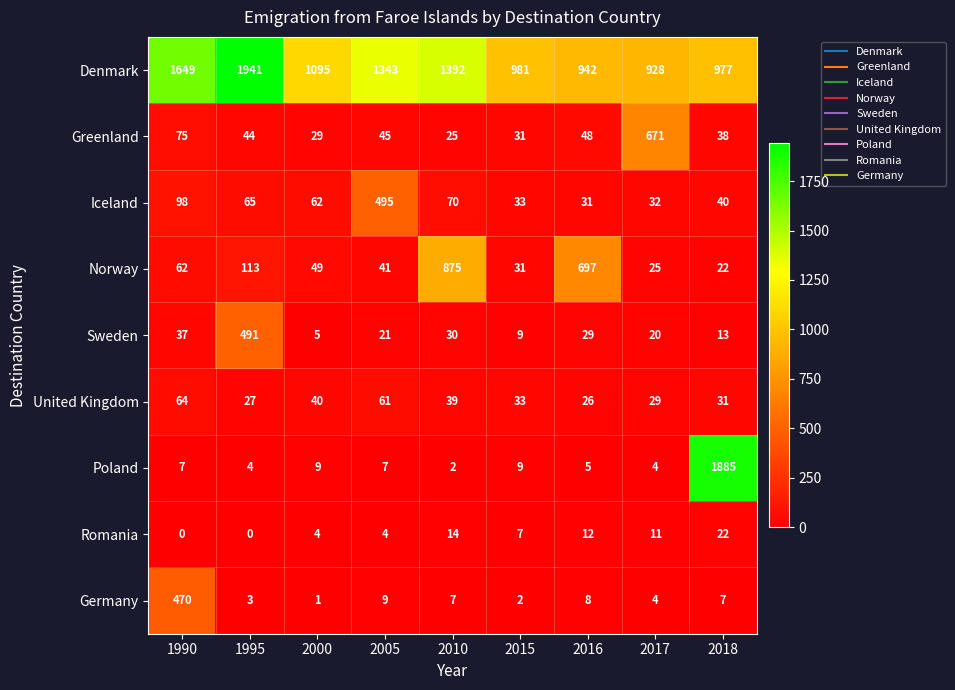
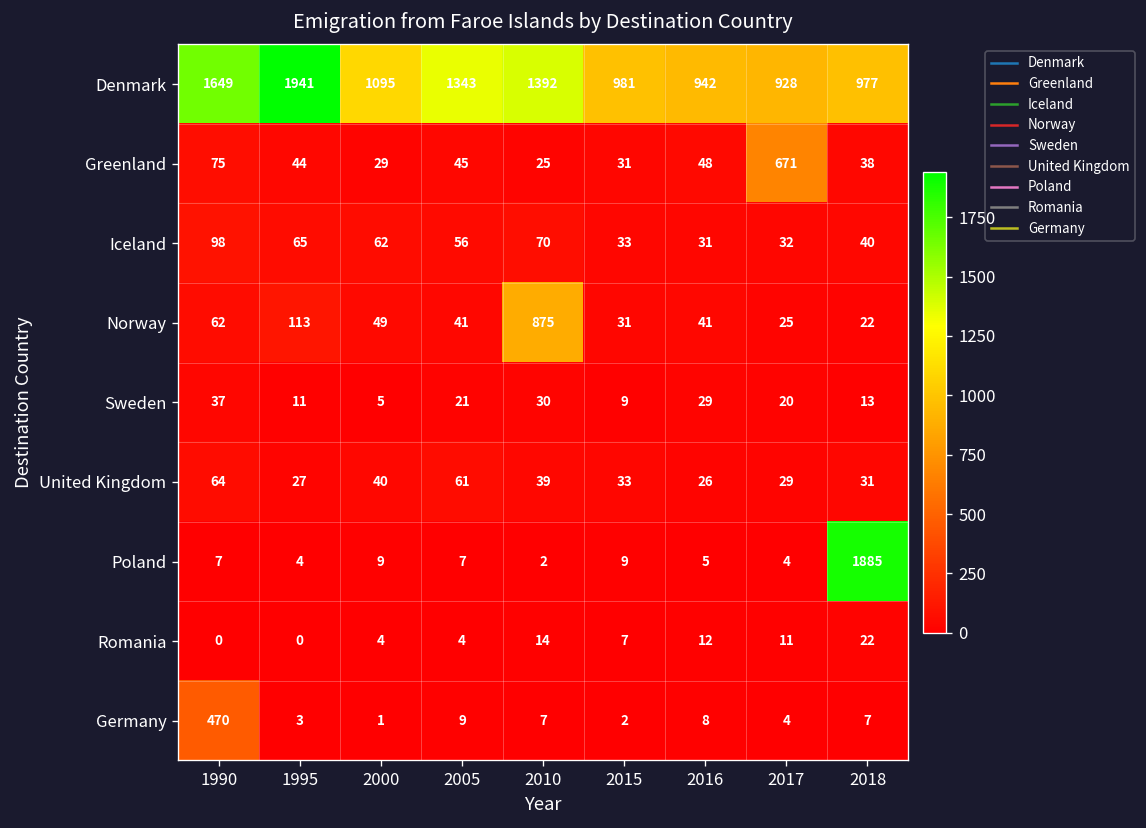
  {
    "Denmark": {
      "1990": 1649,
      "1995": 1941,
      "2000": 1095,
      "2005": 1343,
      "2010": 1392,
      "2015": 981,
      "2016": 942,
      "2017": 928,
      "2018": 977
    },
    "Greenland": {
      "1990": 75,
      "1995": 44,
      "2000": 29,
      "2005": 45,
      "2010": 25,
      "2015": 31,
      "2016": 48,
      "2017": 671,
      "2018": 38
    },
    "Iceland": {
      "1990": 98,
      "1995": 65,
      "2000": 62,
-     "2005": 495,
+     "2005": 56,
      "2010": 70,
      "2015": 33,
      "2016": 31,
      "2017": 32,
      "2018": 40
    },
    "Norway": {
      "1990": 62,
      "1995": 113,
      "2000": 49,
      "2005": 41,
      "2010": 875,
      "2015": 31,
-     "2016": 697,
+     "2016": 41,
      "2017": 25,
      "2018": 22
    },
    "Sweden": {
      "1990": 37,
-     "1995": 491,
+     "1995": 11,
      "2000": 5,
      "2005": 21,
      "2010": 30,
      "2015": 9,
      "2016": 29,
      "2017": 20,
      "2018": 13
    },
    "United Kingdom": {
      "1990": 64,
      "1995": 27,
      "2000": 40,
      "2005": 61,
      "2010": 39,
      "2015": 33,
      "2016": 26,
      "2017": 29,
      "2018": 31
    },
    "Poland": {
      "1990": 7,
      "1995": 4,
      "2000": 9,
      "2005": 7,
      "2010": 2,
      "2015": 9,
      "2016": 5,
      "2017": 4,
      "2018": 1885
    },
    "Romania": {
      "1990": 0,
      "1995": 0,
      "2000": 4,
      "2005": 4,
      "2010": 14,
      "2015": 7,
      "2016": 12,
      "2017": 11,
      "2018": 22
    },
    "Germany": {
      "1990": 470,
      "1995": 3,
      "2000": 1,
      "2005": 9,
      "2010": 7,
      "2015": 2,
      "2016": 8,
      "2017": 4,
      "2018": 7
    }
  }
